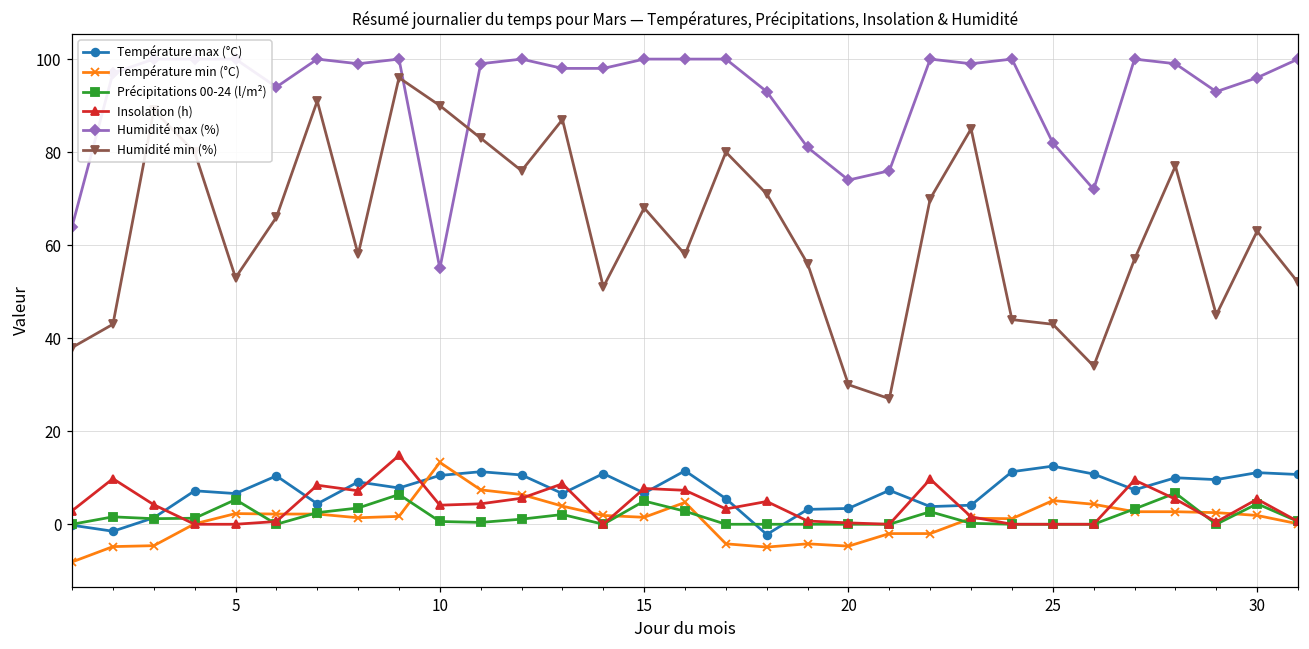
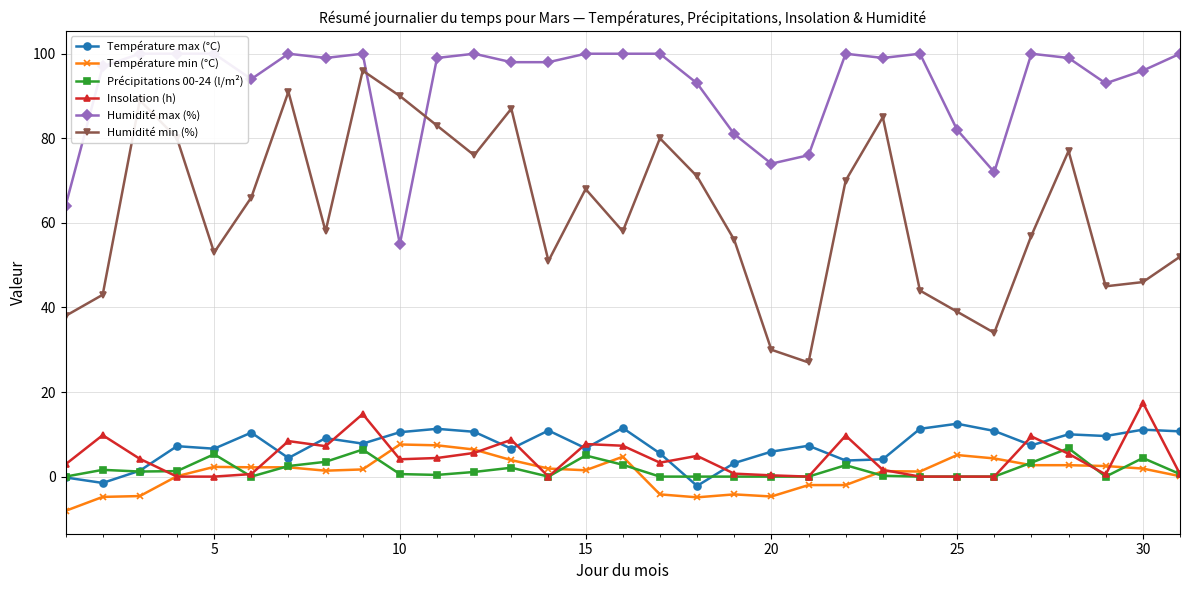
  {
    "Température max (°C)": {
      "5": 7,
      "10": 11,
      "15": 7,
-     "20": 3,
+     "20": 6,
      "25": 13,
      "30": 11
    },
    "Température min (°C)": {
      "5": 2,
-     "10": 13,
+     "10": 8,
      "15": 2,
      "20": -5,
      "25": 5,
      "30": 2
    },
    "Précipitations 00-24 (l/m²)": {
      "5": 5,
      "10": 1,
      "15": 5,
      "30": 4
    },
    "Insolation (h)": {
      "5": 0,
      "10": 4,
      "15": 8,
-     "30": 5
+     "30": 18
    },
    "Humidité max (%)": {
      "10": 55,
      "15": 100,
      "20": 74,
      "25": 82,
      "30": 96
    },
    "Humidité min (%)": {
      "5": 53,
      "10": 90,
      "15": 68,
      "20": 30,
-     "25": 43,
-     "30": 63
+     "25": 39,
+     "30": 46
    }
  }
